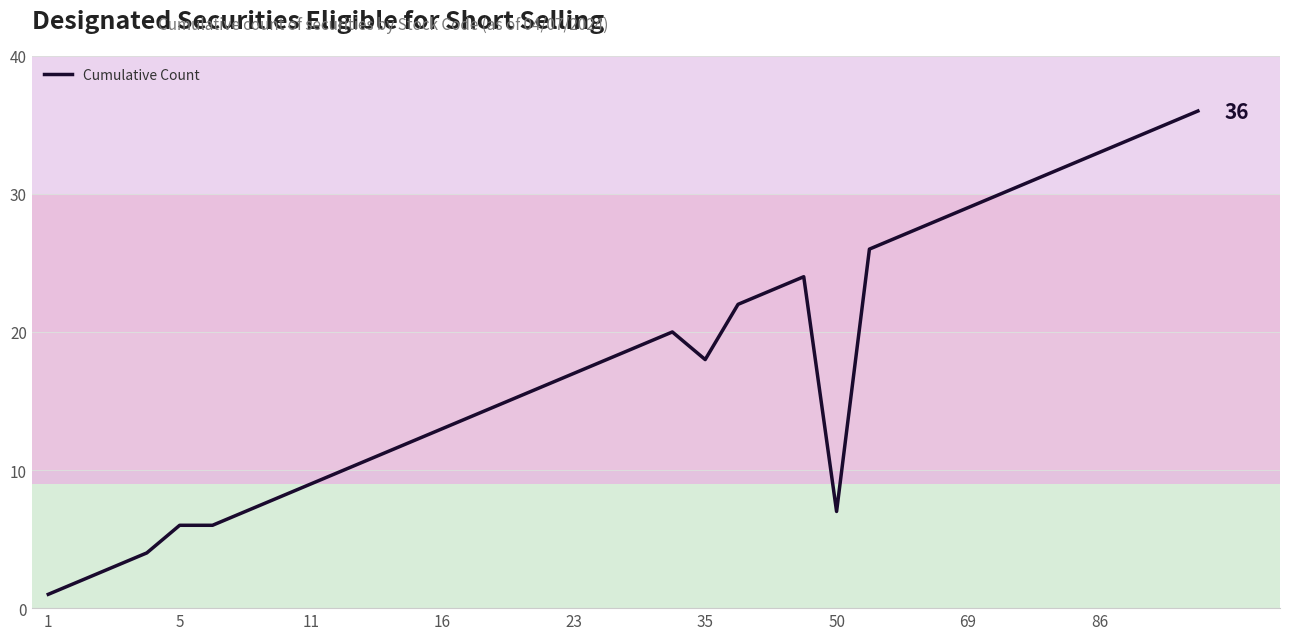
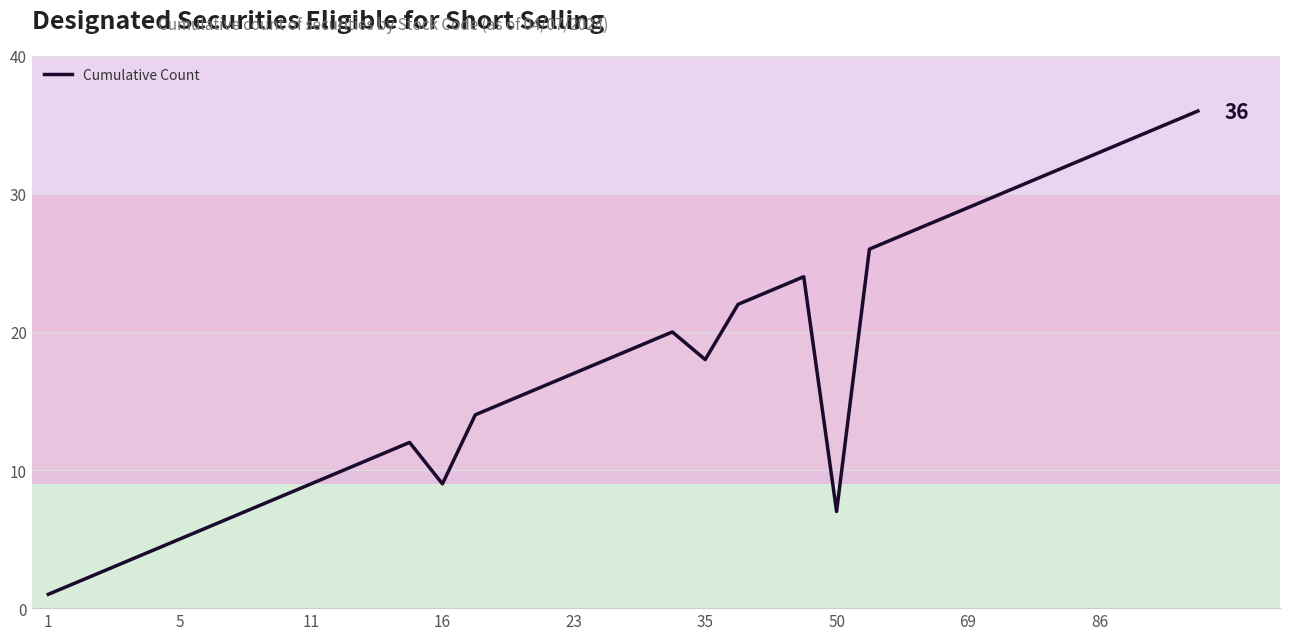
  {
    "1": 1,
-   "5": 6,
+   "5": 5,
    "11": 9,
-   "16": 13,
+   "16": 9,
    "23": 17,
    "35": 18,
    "50": 7,
    "69": 29,
    "86": 33
  }
